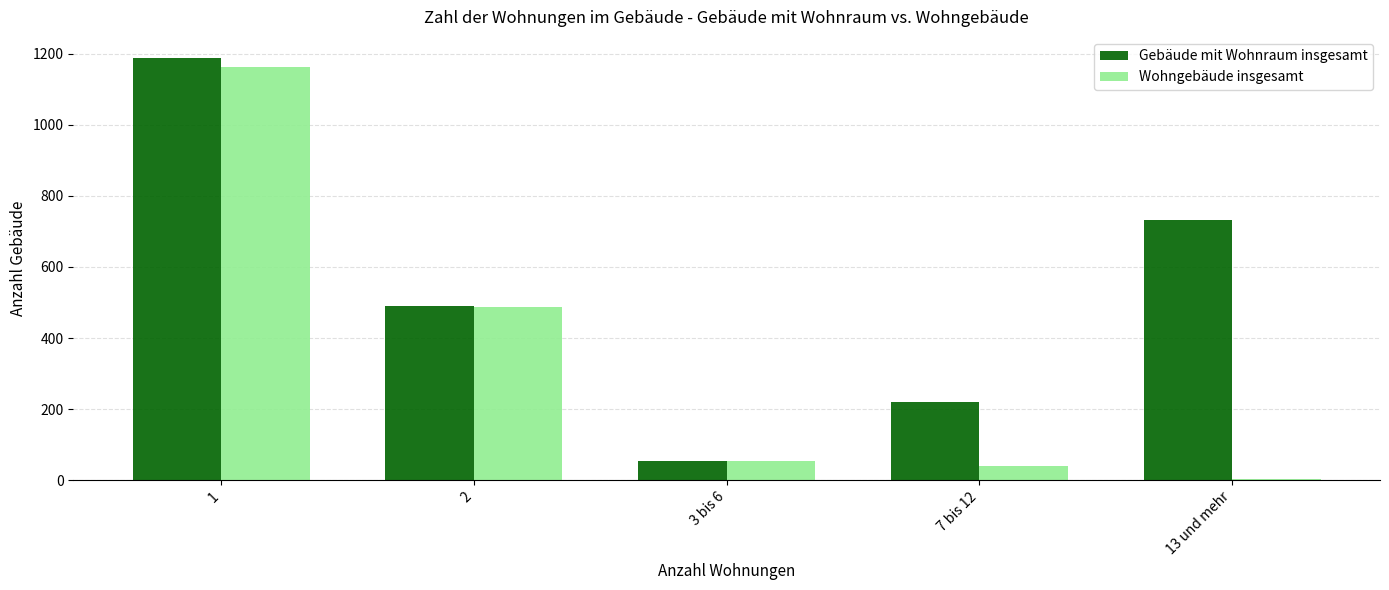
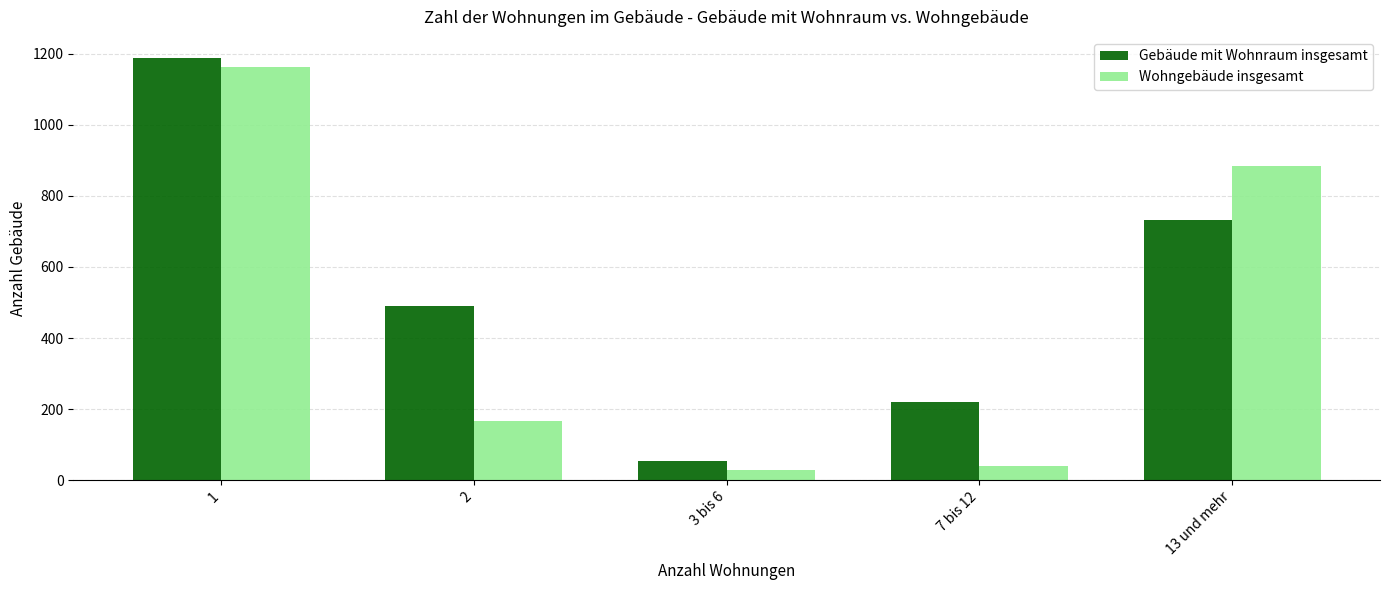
  {
    "Gebäude mit Wohnraum insgesamt": {
      "1": 1190,
      "2": 490,
      "3 bis 6": 60,
      "7 bis 12": 220,
      "13 und mehr": 730
    },
    "Wohngebäude insgesamt": {
      "1": 1160,
-     "2": 490,
-     "3 bis 6": 50,
+     "2": 170,
+     "3 bis 6": 30,
      "7 bis 12": 40,
-     "13 und mehr": 0
+     "13 und mehr": 880
    }
  }
